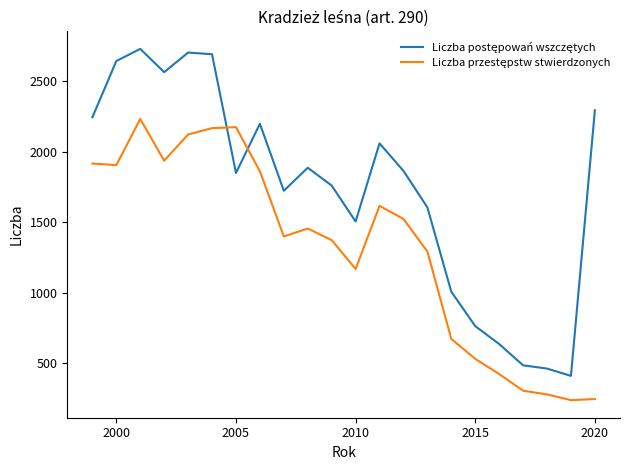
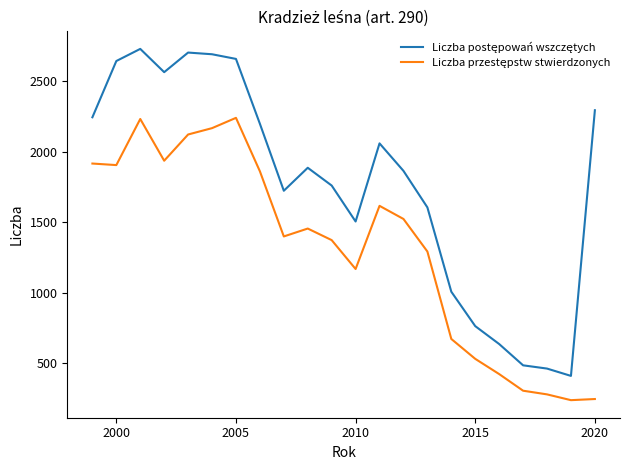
  {
    "Liczba postępowań wszczętych": {
      "2000": 2650,
-     "2005": 1850,
+     "2005": 2660,
      "2010": 1510,
      "2015": 770,
      "2020": 2300
    },
    "Liczba przestępstw stwierdzonych": {
      "2000": 1910,
-     "2005": 2180,
+     "2005": 2240,
      "2010": 1170,
      "2015": 530,
      "2020": 250
    }
  }
